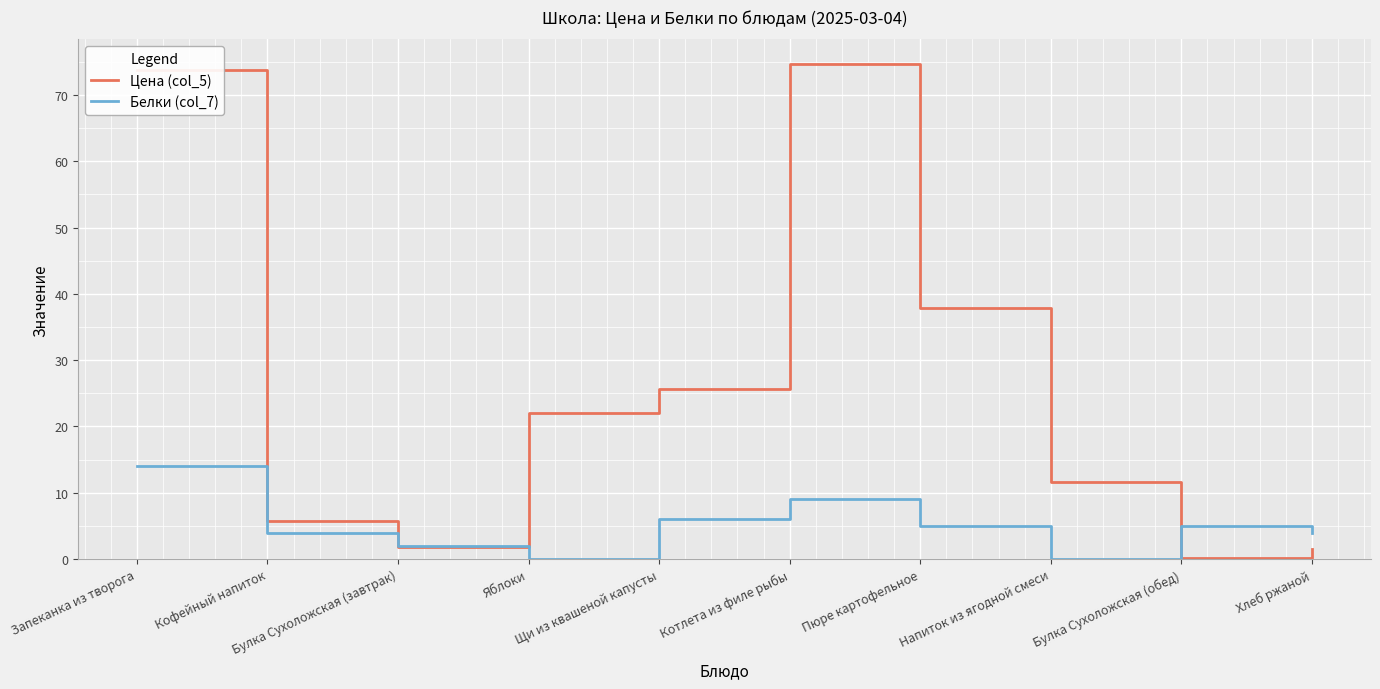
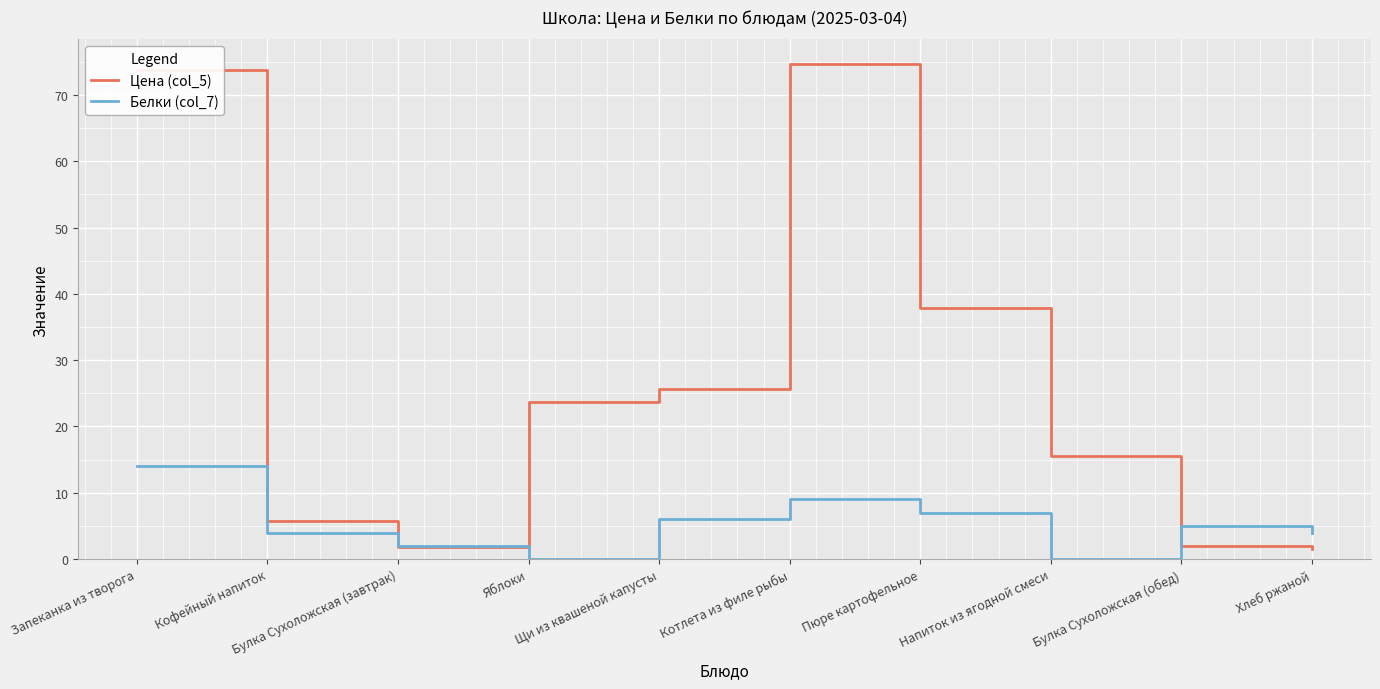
  {
    "Цена (col_5)": {
      "Кофейный напиток": 6,
-     "Яблоки": 22,
+     "Яблоки": 24,
      "Щи из квашеной капусты": 26,
      "Котлета из филе рыбы": 75,
      "Пюре картофельное": 38,
-     "Напиток из ягодной смеси": 12,
-     "Булка Сухоложская (обед)": 0,
+     "Напиток из ягодной смеси": 16,
+     "Булка Сухоложская (обед)": 2,
      "Хлеб ржаной": 1
    },
    "Белки (col_7)": {
      "Запеканка из творога": 14,
      "Кофейный напиток": 4,
      "Яблоки": 0,
      "Щи из квашеной капусты": 6,
      "Котлета из филе рыбы": 9,
-     "Пюре картофельное": 5,
+     "Пюре картофельное": 7,
      "Напиток из ягодной смеси": 0,
      "Булка Сухоложская (обед)": 5,
      "Хлеб ржаной": 4
    }
  }
